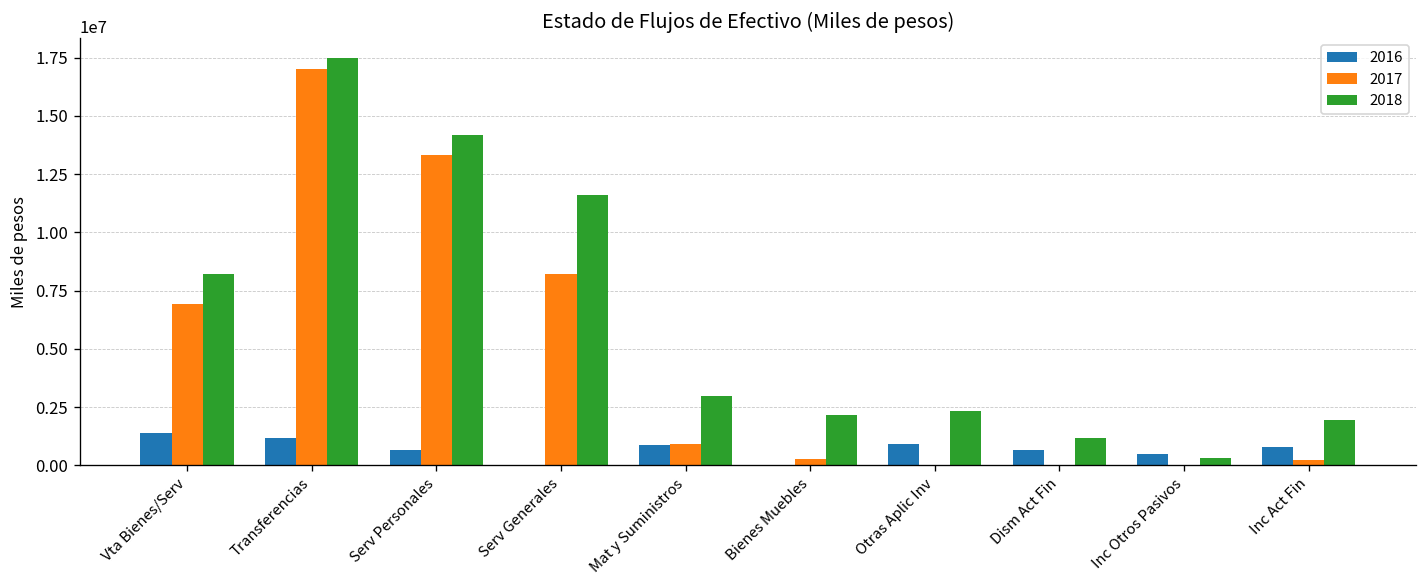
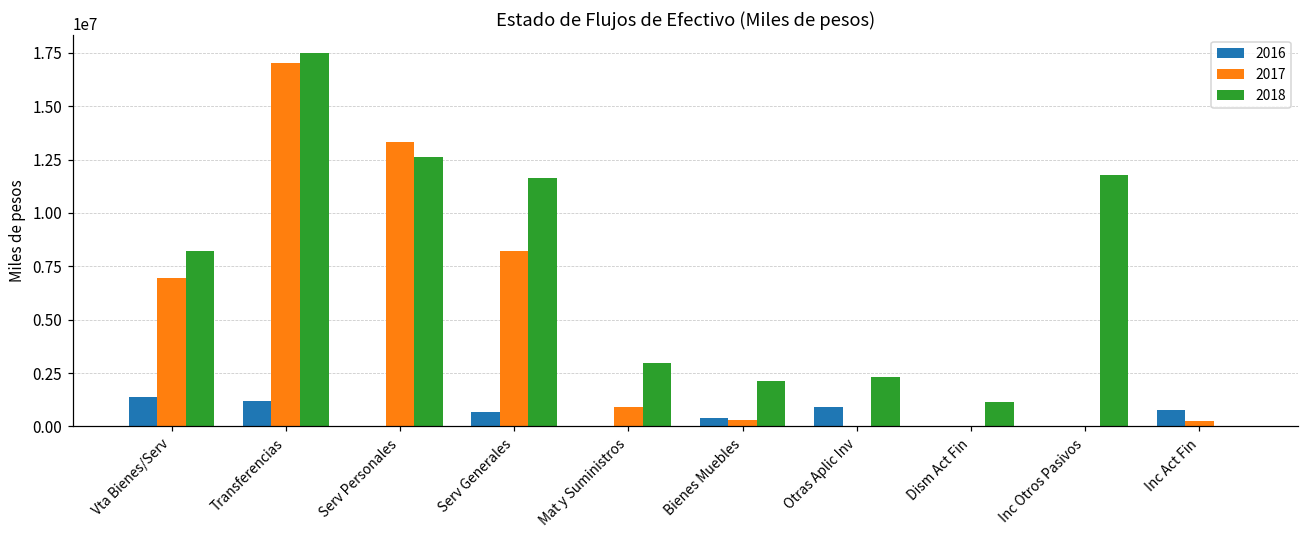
  {
    "2016": {
      "Vta Bienes/Serv": 1400000,
      "Transferencias": 1200000,
-     "Serv Personales": 600000,
-     "Serv Generales": 0,
-     "Mat y Suministros": 900000,
-     "Bienes Muebles": 0,
+     "Serv Personales": 0,
+     "Serv Generales": 700000,
+     "Mat y Suministros": 0,
+     "Bienes Muebles": 400000,
      "Otras Aplic Inv": 900000,
-     "Dism Act Fin": 600000,
-     "Inc Otros Pasivos": 500000,
+     "Dism Act Fin": 0,
+     "Inc Otros Pasivos": 0,
      "Inc Act Fin": 800000
    },
    "2017": {
      "Vta Bienes/Serv": 6900000,
      "Transferencias": 17000000,
      "Serv Personales": 13300000,
      "Serv Generales": 8200000,
      "Mat y Suministros": 900000,
      "Bienes Muebles": 300000,
      "Otras Aplic Inv": 0,
      "Dism Act Fin": 0,
      "Inc Otros Pasivos": 0,
      "Inc Act Fin": 200000
    },
    "2018": {
      "Vta Bienes/Serv": 8200000,
      "Transferencias": 17500000,
-     "Serv Personales": 14200000,
+     "Serv Personales": 12600000,
      "Serv Generales": 11600000,
      "Mat y Suministros": 3000000,
      "Bienes Muebles": 2100000,
      "Otras Aplic Inv": 2300000,
      "Dism Act Fin": 1200000,
-     "Inc Otros Pasivos": 300000,
-     "Inc Act Fin": 1900000
+     "Inc Otros Pasivos": 11800000,
+     "Inc Act Fin": 0
    }
  }
